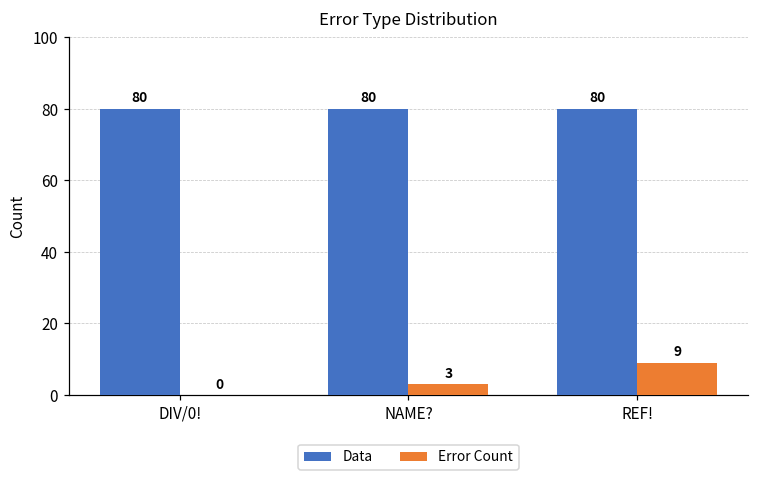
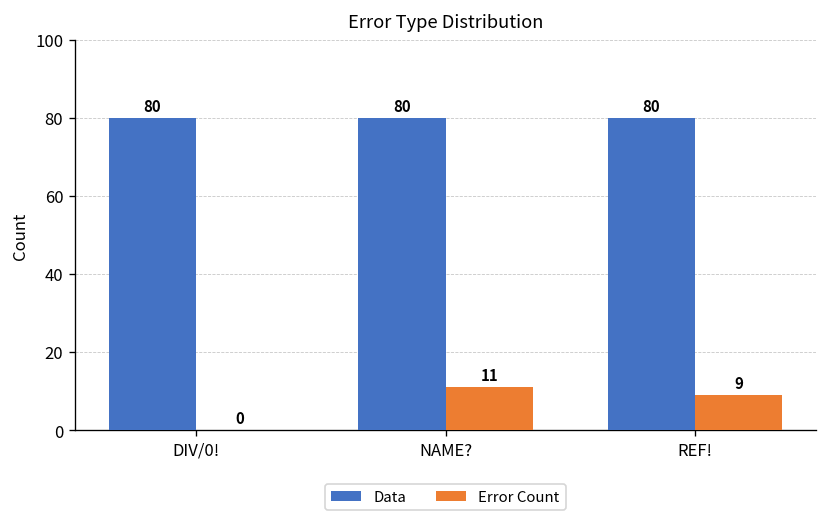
  {
    "Data": {
      "DIV/0!": 80,
      "NAME?": 80,
      "REF!": 80
    },
    "Error Count": {
      "DIV/0!": 0,
-     "NAME?": 3,
+     "NAME?": 11,
      "REF!": 9
    }
  }
